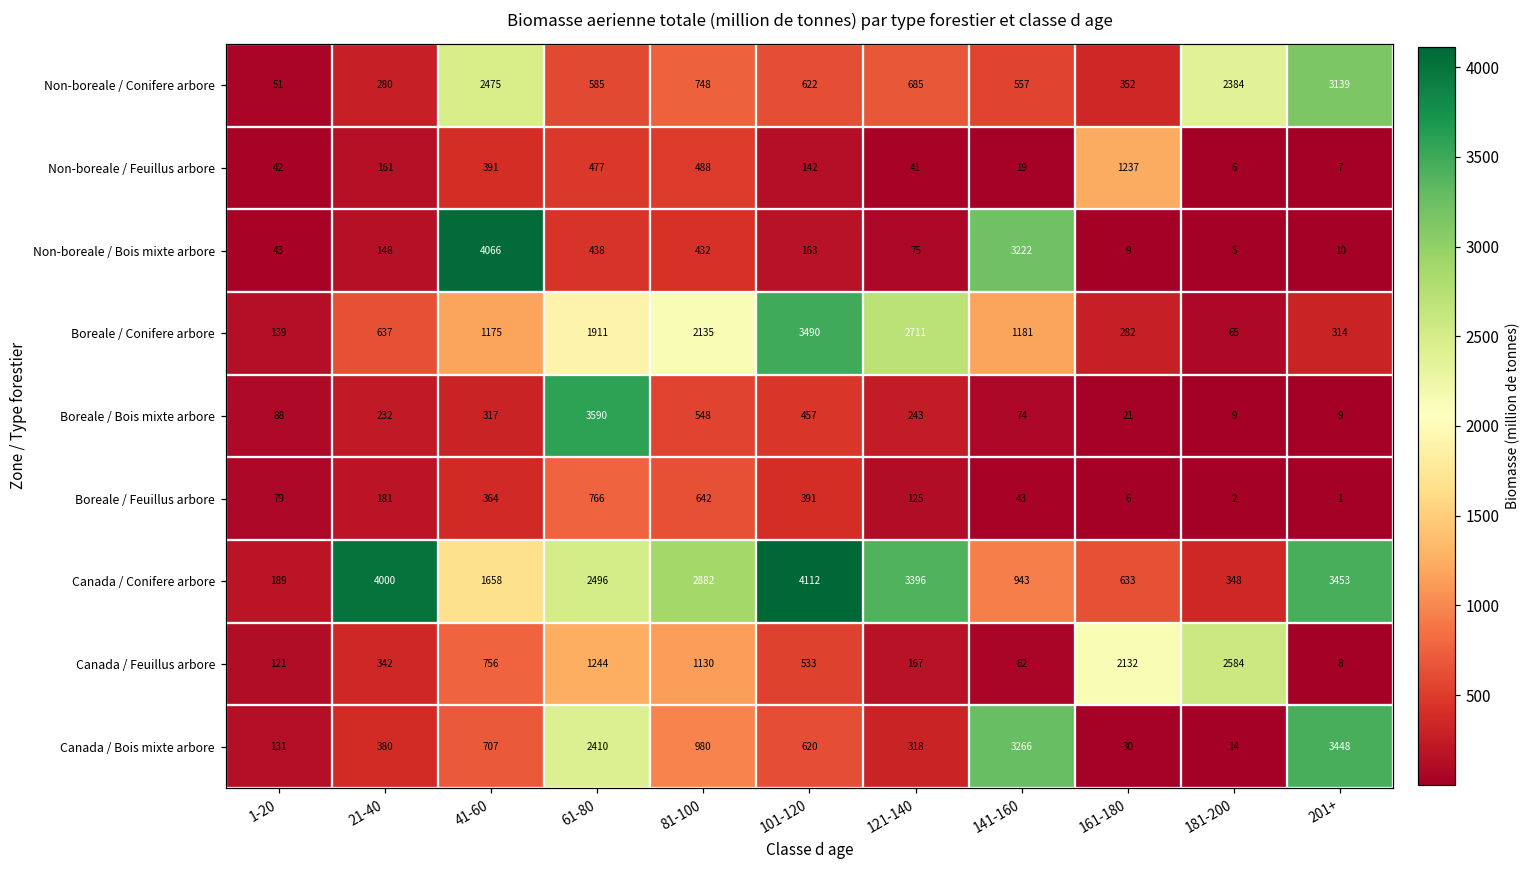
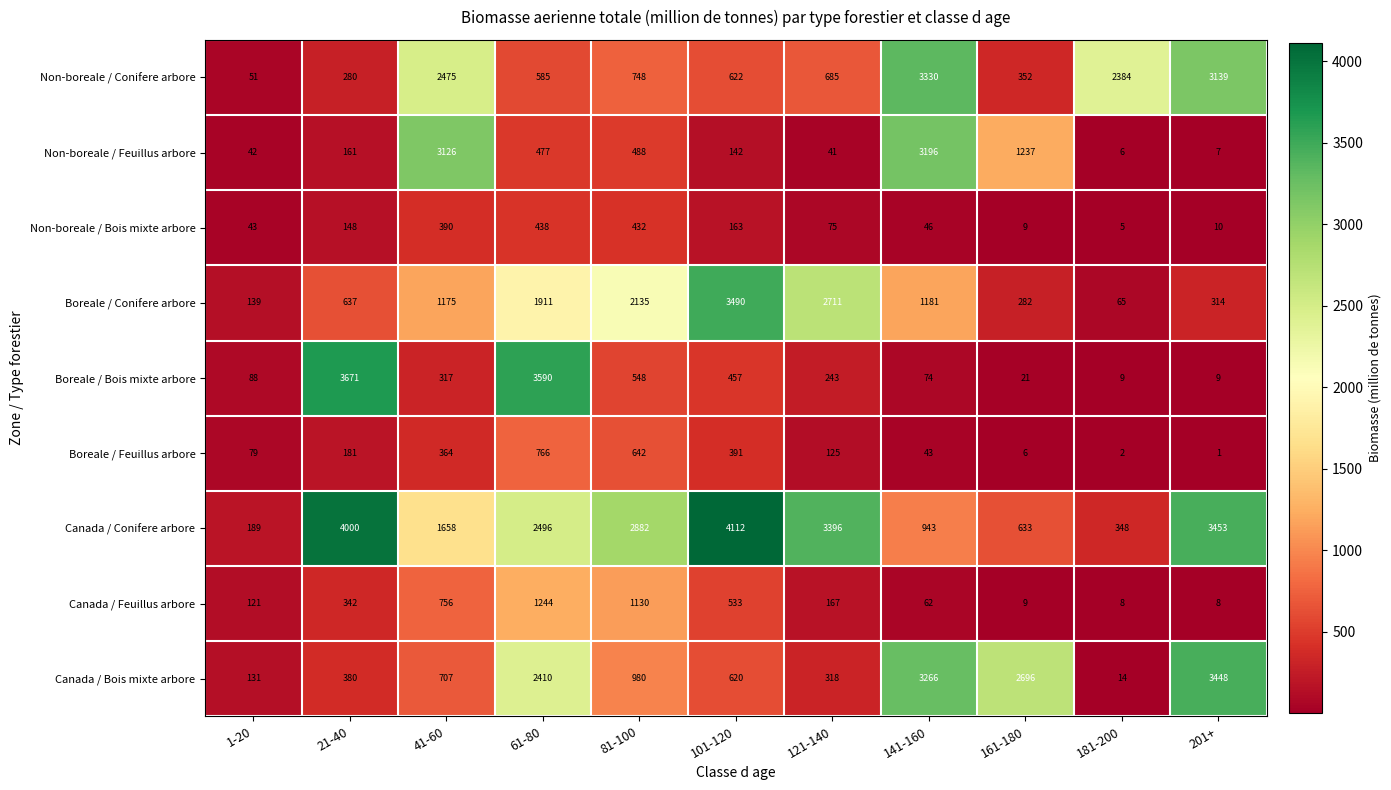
  {
    "Non-boreale / Conifere arbore": {
      "1-20": 51,
      "21-40": 280,
      "41-60": 2475,
      "61-80": 585,
      "81-100": 748,
      "101-120": 622,
      "121-140": 685,
-     "141-160": 557,
+     "141-160": 3330,
      "161-180": 352,
      "181-200": 2384,
      "201+": 3139
    },
    "Non-boreale / Feuillus arbore": {
      "1-20": 42,
      "21-40": 161,
-     "41-60": 391,
+     "41-60": 3126,
      "61-80": 477,
      "81-100": 488,
      "101-120": 142,
      "121-140": 41,
-     "141-160": 19,
+     "141-160": 3196,
      "161-180": 1237,
      "181-200": 6,
      "201+": 7
    },
    "Non-boreale / Bois mixte arbore": {
      "1-20": 43,
      "21-40": 148,
-     "41-60": 4066,
+     "41-60": 390,
      "61-80": 438,
      "81-100": 432,
      "101-120": 163,
      "121-140": 75,
-     "141-160": 3222,
+     "141-160": 46,
      "161-180": 9,
      "181-200": 5,
      "201+": 10
    },
    "Boreale / Conifere arbore": {
      "1-20": 139,
      "21-40": 637,
      "41-60": 1175,
      "61-80": 1911,
      "81-100": 2135,
      "101-120": 3490,
      "121-140": 2711,
      "141-160": 1181,
      "161-180": 282,
      "181-200": 65,
      "201+": 314
    },
    "Boreale / Bois mixte arbore": {
      "1-20": 88,
-     "21-40": 232,
+     "21-40": 3671,
      "41-60": 317,
      "61-80": 3590,
      "81-100": 548,
      "101-120": 457,
      "121-140": 243,
      "141-160": 74,
      "161-180": 21,
      "181-200": 9,
      "201+": 9
    },
    "Boreale / Feuillus arbore": {
      "1-20": 79,
      "21-40": 181,
      "41-60": 364,
      "61-80": 766,
      "81-100": 642,
      "101-120": 391,
      "121-140": 125,
      "141-160": 43,
      "161-180": 6,
      "181-200": 2,
      "201+": 1
    },
    "Canada / Conifere arbore": {
      "1-20": 189,
      "21-40": 4000,
      "41-60": 1658,
      "61-80": 2496,
      "81-100": 2882,
      "101-120": 4112,
      "121-140": 3396,
      "141-160": 943,
      "161-180": 633,
      "181-200": 348,
      "201+": 3453
    },
    "Canada / Feuillus arbore": {
      "1-20": 121,
      "21-40": 342,
      "41-60": 756,
      "61-80": 1244,
      "81-100": 1130,
      "101-120": 533,
      "121-140": 167,
      "141-160": 62,
-     "161-180": 2132,
-     "181-200": 2584,
+     "161-180": 9,
+     "181-200": 8,
      "201+": 8
    },
    "Canada / Bois mixte arbore": {
      "1-20": 131,
      "21-40": 380,
      "41-60": 707,
      "61-80": 2410,
      "81-100": 980,
      "101-120": 620,
      "121-140": 318,
      "141-160": 3266,
-     "161-180": 30,
+     "161-180": 2696,
      "181-200": 14,
      "201+": 3448
    }
  }
